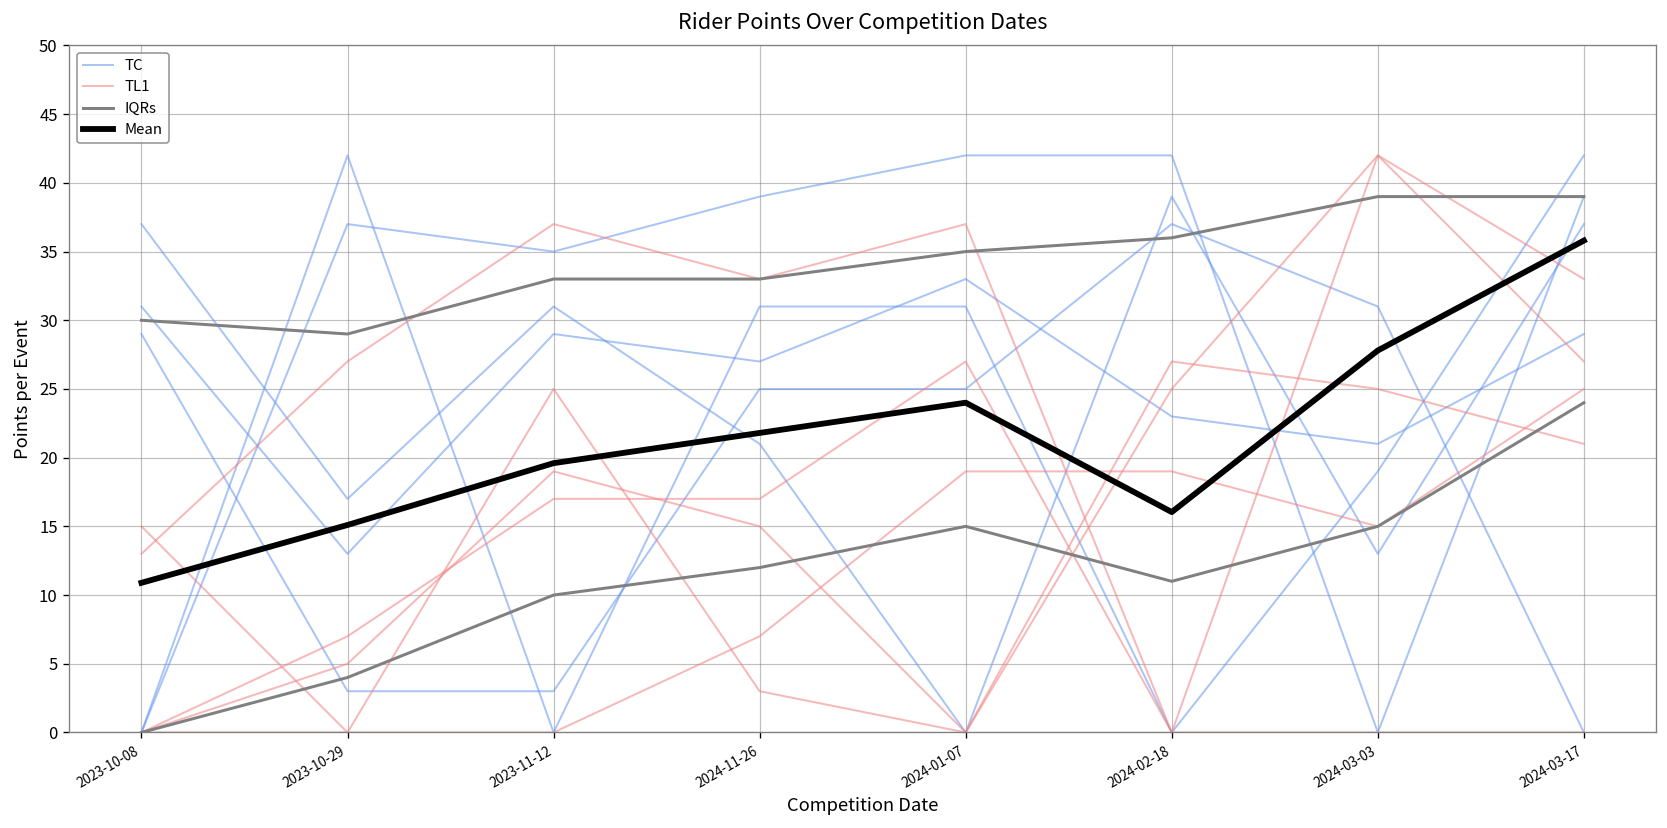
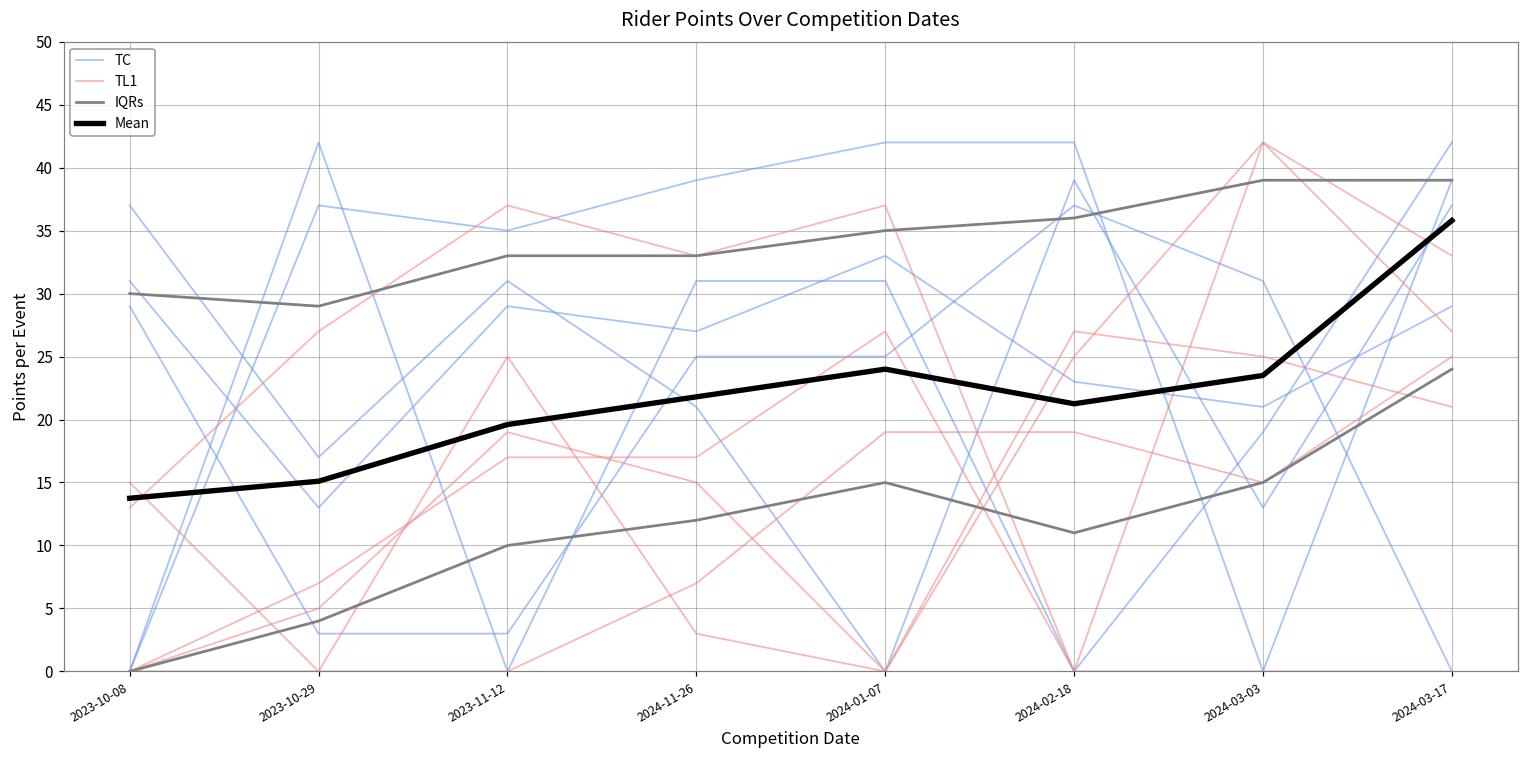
  {
    "Mean": {
-     "2023-10-08": 10.9,
+     "2023-10-08": 13.8,
      "2023-10-29": 15.1,
      "2023-11-12": 19.6,
      "2024-11-26": 21.8,
      "2024-01-07": 24.0,
-     "2024-02-18": 16.0,
-     "2024-03-03": 27.8,
+     "2024-02-18": 21.3,
+     "2024-03-03": 23.5,
      "2024-03-17": 35.8
    }
  }
